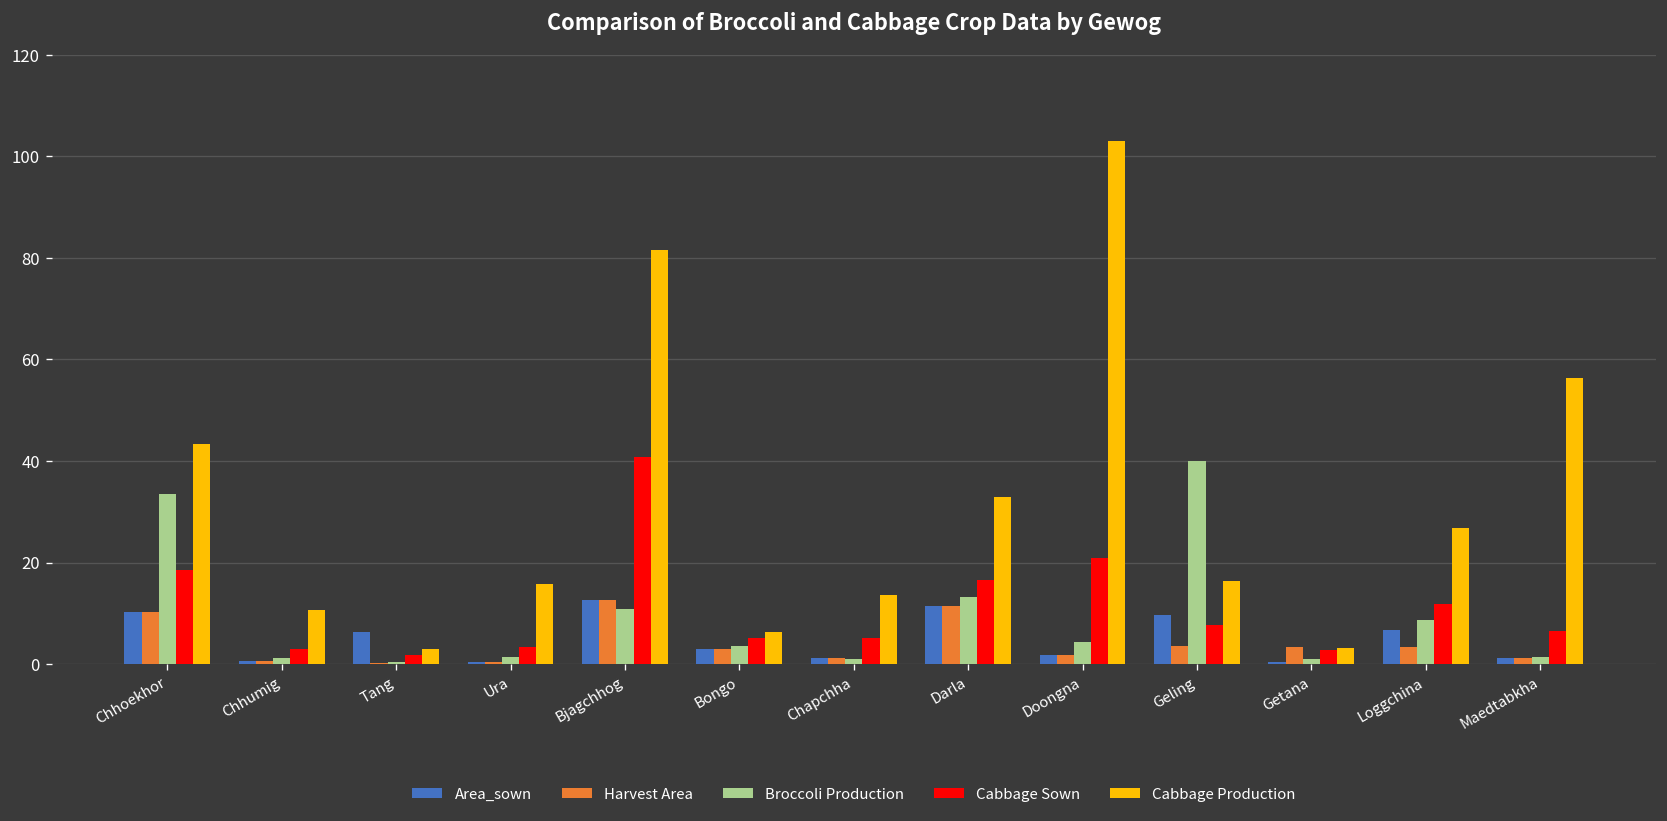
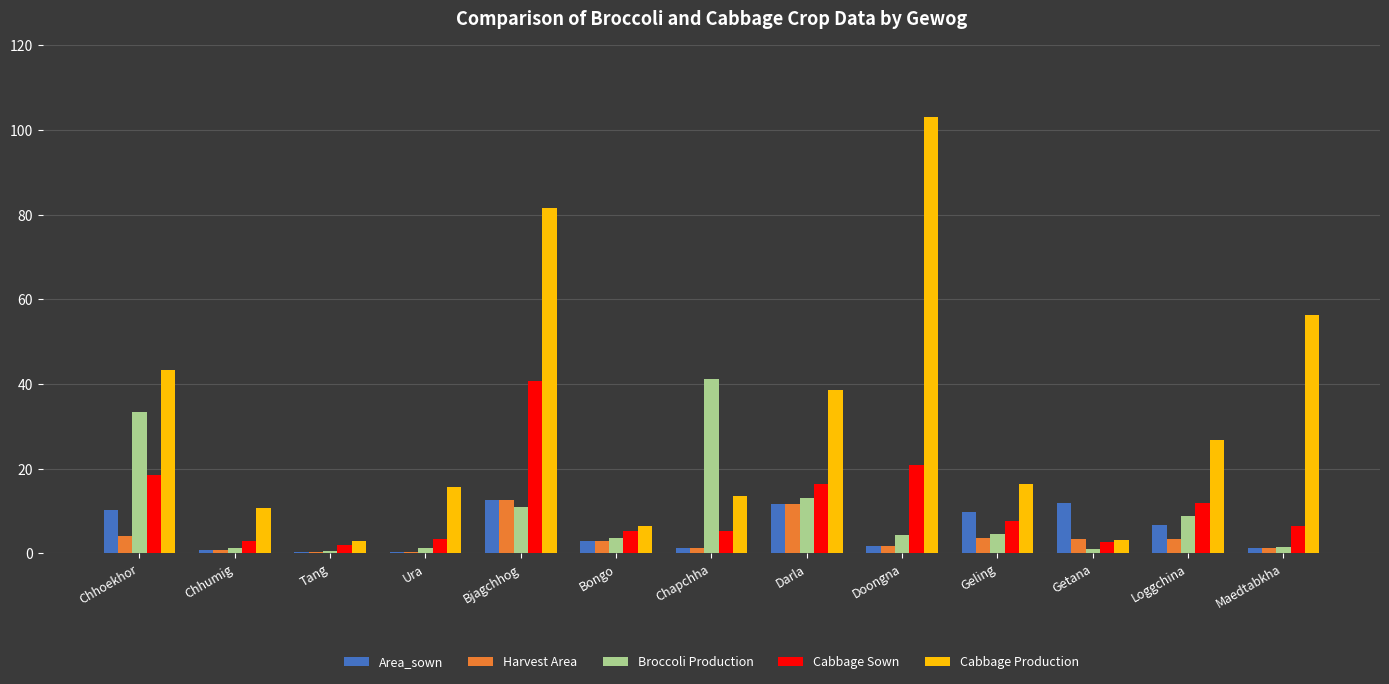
  {
    "Area_sown": {
      "Chhoekhor": 10,
      "Chhumig": 1,
-     "Tang": 6,
+     "Tang": 0,
      "Bjagchhog": 13,
      "Bongo": 3,
      "Chapchha": 1,
      "Darla": 12,
      "Doongna": 2,
      "Geling": 10,
-     "Getana": 0,
+     "Getana": 12,
      "Loggchina": 7,
      "Maedtabkha": 1
    },
    "Harvest Area": {
-     "Chhoekhor": 10,
+     "Chhoekhor": 4,
      "Chhumig": 1,
      "Bjagchhog": 13,
      "Bongo": 3,
      "Chapchha": 1,
      "Darla": 12,
      "Doongna": 2,
      "Geling": 4,
      "Getana": 3,
      "Loggchina": 3,
      "Maedtabkha": 1
    },
    "Broccoli Production": {
      "Chhoekhor": 34,
      "Chhumig": 1,
      "Ura": 1,
      "Bjagchhog": 11,
      "Bongo": 4,
-     "Chapchha": 1,
+     "Chapchha": 41,
      "Darla": 13,
      "Doongna": 4,
-     "Geling": 40,
+     "Geling": 5,
      "Getana": 1,
      "Loggchina": 9,
      "Maedtabkha": 1
    },
    "Cabbage Sown": {
      "Chhoekhor": 19,
      "Chhumig": 3,
      "Tang": 2,
      "Ura": 3,
      "Bjagchhog": 41,
      "Bongo": 5,
      "Chapchha": 5,
      "Darla": 16,
      "Doongna": 21,
      "Geling": 8,
      "Getana": 3,
      "Loggchina": 12,
      "Maedtabkha": 7
    },
    "Cabbage Production": {
      "Chhoekhor": 43,
      "Chhumig": 11,
      "Tang": 3,
      "Ura": 16,
      "Bjagchhog": 82,
      "Bongo": 6,
      "Chapchha": 14,
-     "Darla": 33,
+     "Darla": 39,
      "Doongna": 103,
      "Geling": 16,
      "Getana": 3,
      "Loggchina": 27,
      "Maedtabkha": 56
    }
  }
